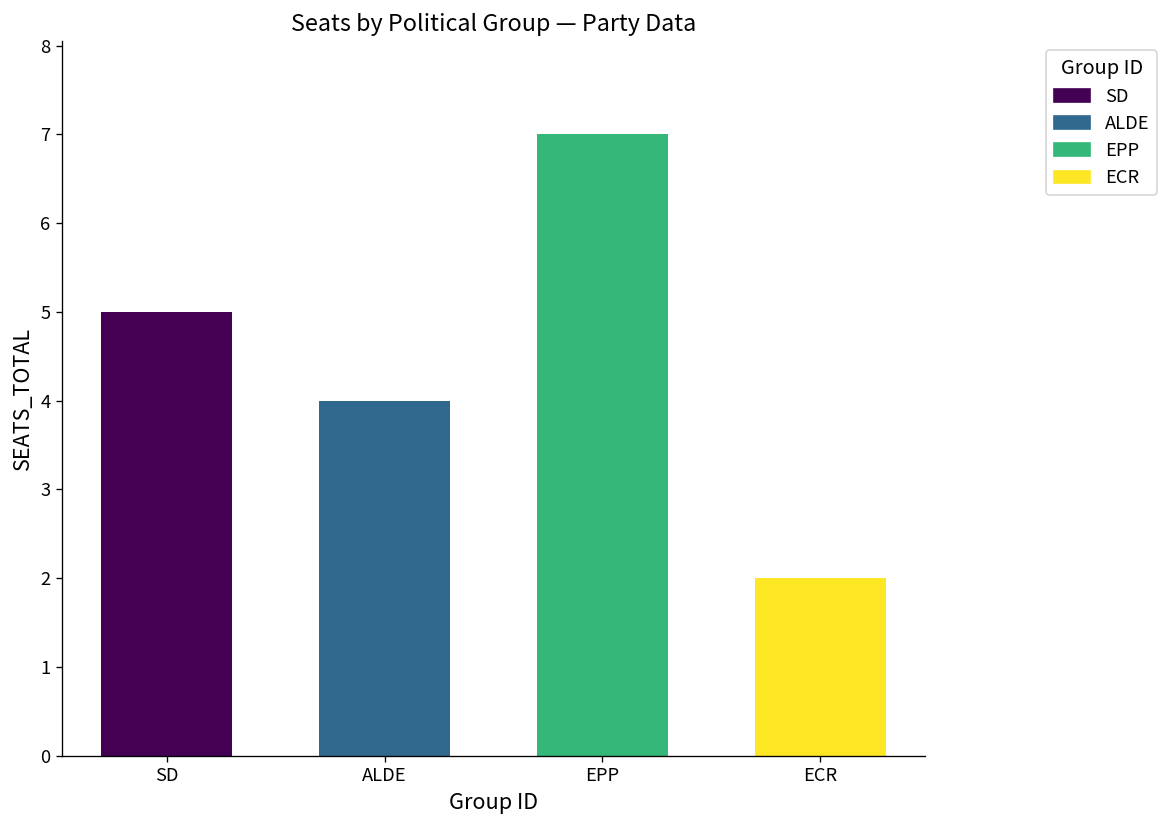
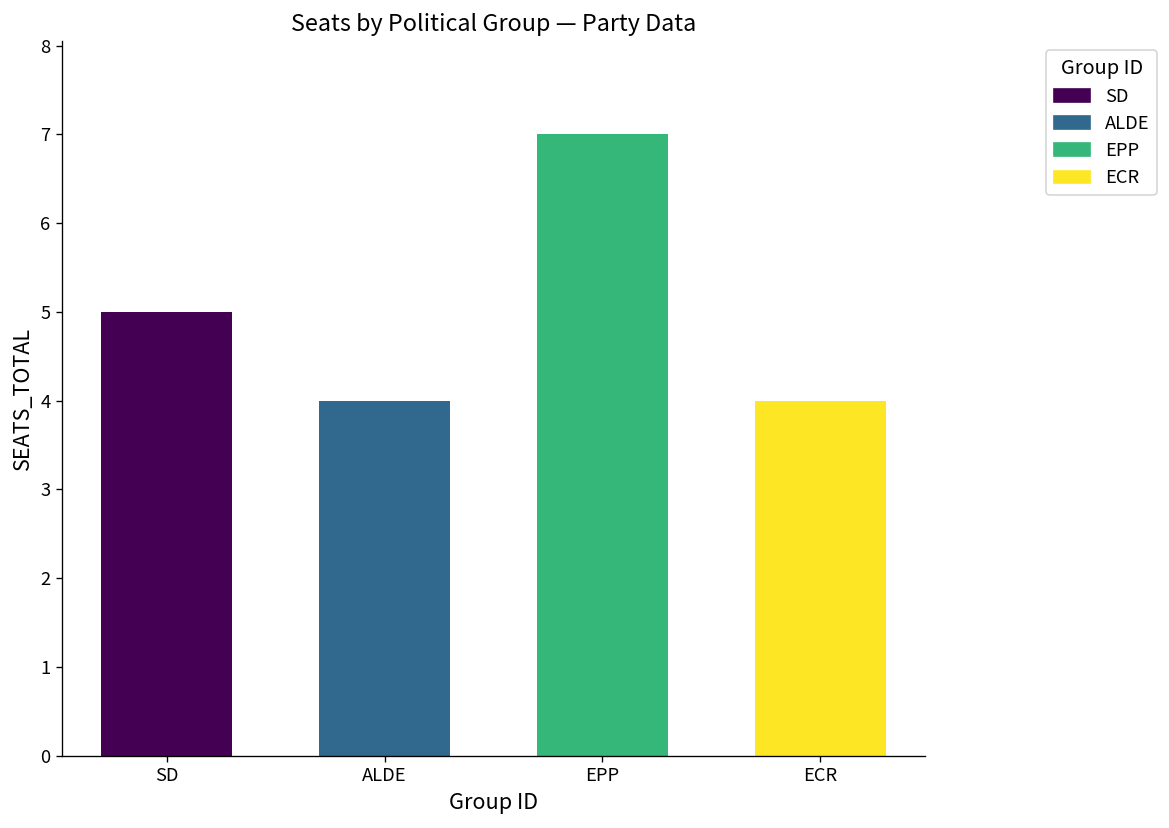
  {
    "SD": 5,
    "ALDE": 4,
    "EPP": 7,
-   "ECR": 2
+   "ECR": 4
  }
